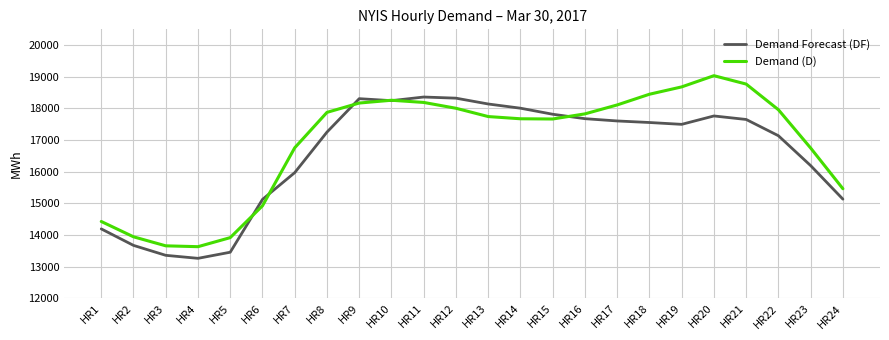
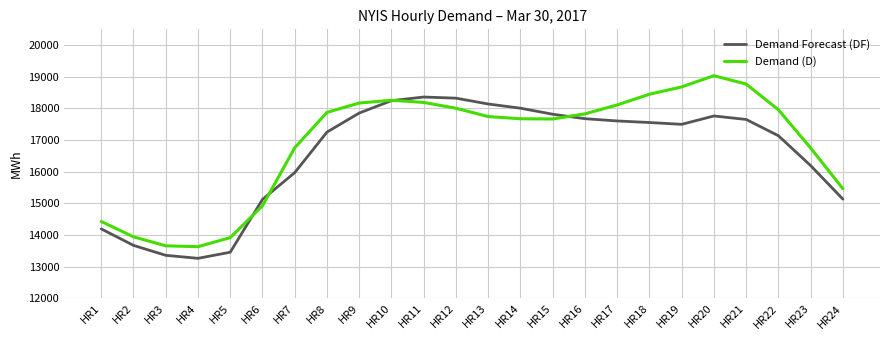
  {
    "Demand Forecast (DF)": {
      "HR1": 14200,
      "HR2": 13700,
      "HR3": 13400,
      "HR4": 13300,
      "HR5": 13500,
      "HR6": 15100,
      "HR7": 16000,
      "HR8": 17300,
-     "HR9": 18300,
+     "HR9": 17900,
      "HR11": 18400,
      "HR12": 18300,
      "HR13": 18100,
      "HR14": 18000,
      "HR15": 17800,
      "HR16": 17700,
      "HR17": 17600,
      "HR18": 17600,
      "HR19": 17500,
      "HR20": 17800,
      "HR21": 17700,
      "HR22": 17100,
      "HR23": 16200,
      "HR24": 15100
    },
    "Demand (D)": {
      "HR1": 14400,
      "HR2": 13900,
      "HR3": 13700,
      "HR4": 13600,
      "HR5": 13900,
      "HR6": 14900,
      "HR7": 16800,
      "HR8": 17900,
      "HR9": 18200,
      "HR11": 18200,
      "HR12": 18000,
      "HR13": 17700,
      "HR14": 17700,
      "HR15": 17700,
      "HR16": 17800,
      "HR17": 18100,
      "HR18": 18500,
      "HR19": 18700,
      "HR20": 19000,
      "HR21": 18800,
      "HR22": 18000,
      "HR23": 16800,
      "HR24": 15500
    }
  }
